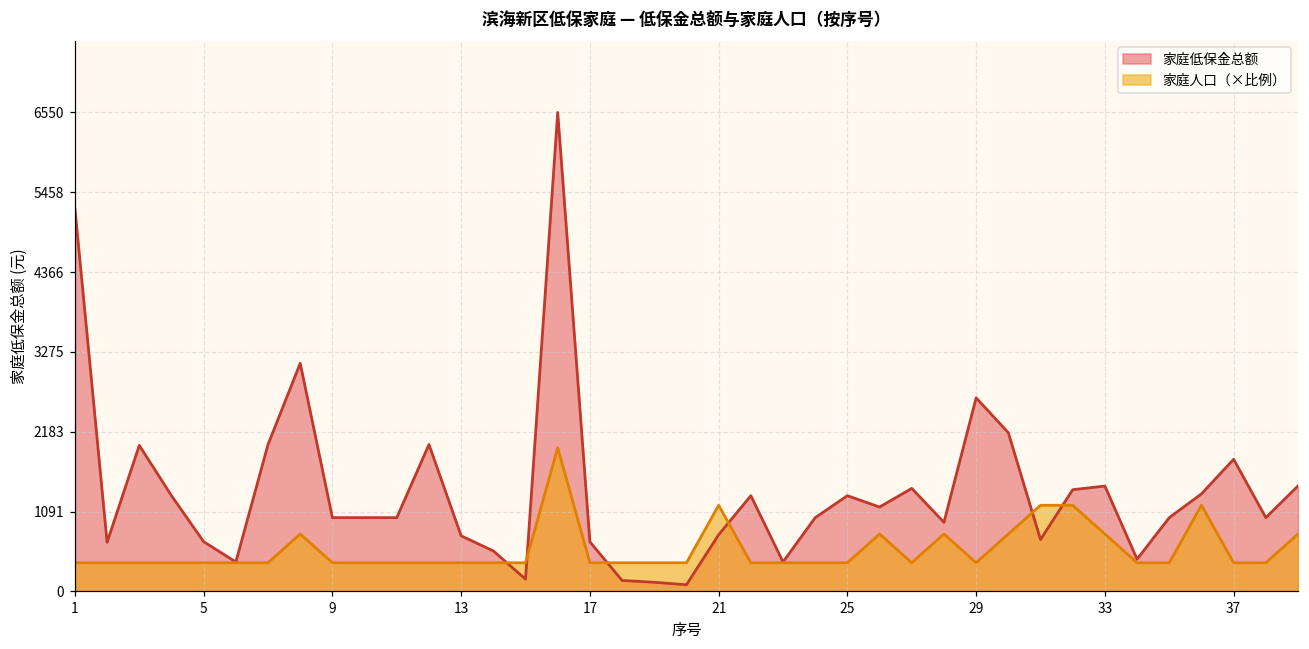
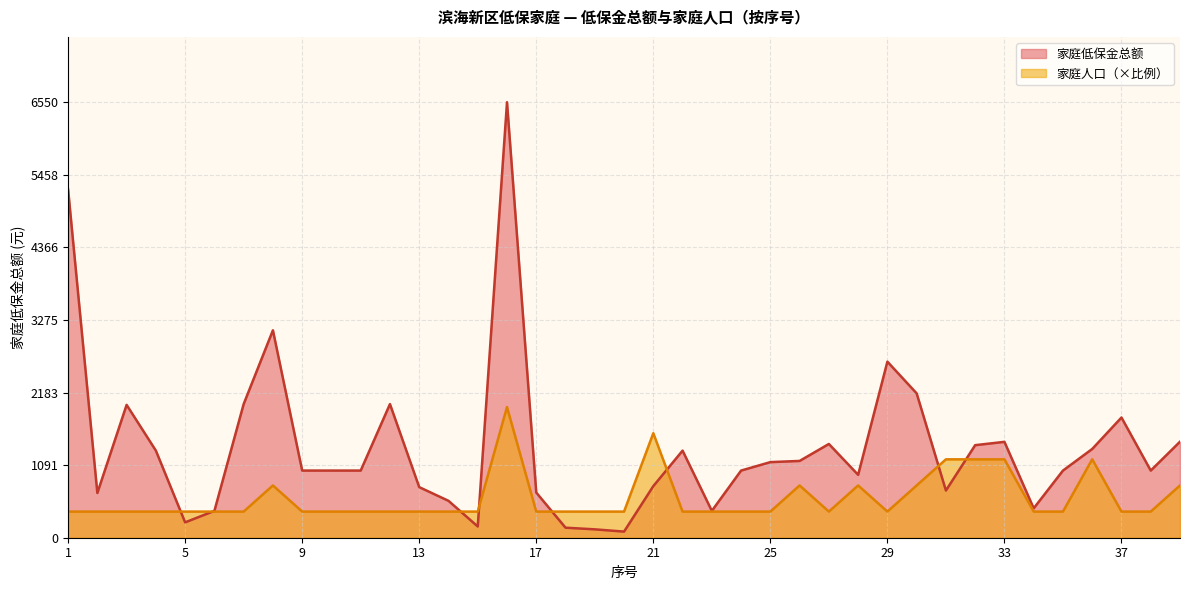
  {
    "家庭低保金总额": {
      "1": 5200,
-     "5": 700,
+     "5": 200,
      "9": 1000,
      "13": 800,
      "17": 700,
      "21": 800,
-     "25": 1300,
+     "25": 1100,
      "29": 2600,
      "33": 1400,
      "37": 1800
    },
    "家庭人口（×比例）": {
      "1": 400,
      "5": 400,
      "9": 400,
      "13": 400,
      "17": 400,
-     "21": 1200,
+     "21": 1600,
      "25": 400,
      "29": 400,
-     "33": 800,
+     "33": 1200,
      "37": 400
    }
  }
